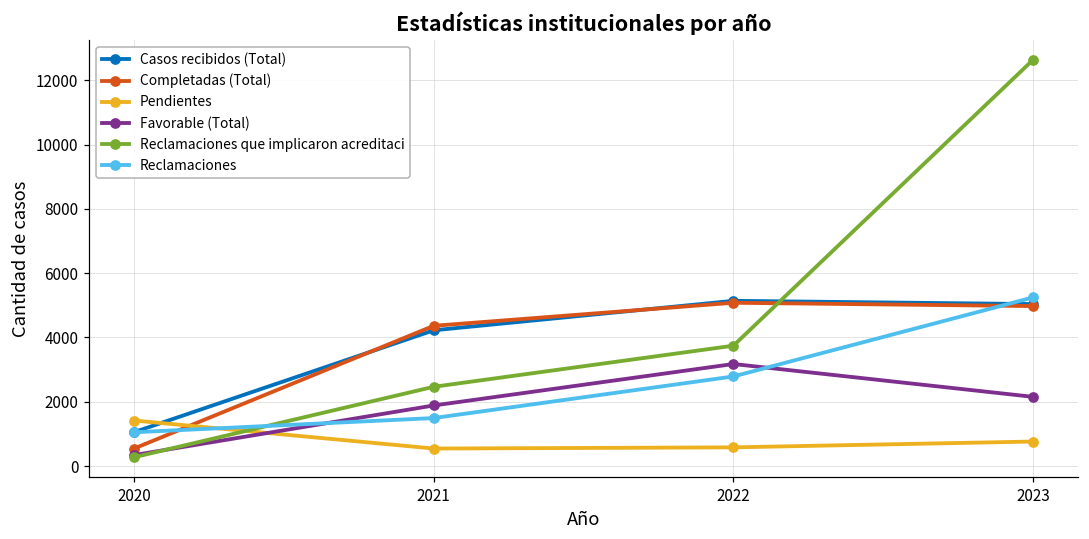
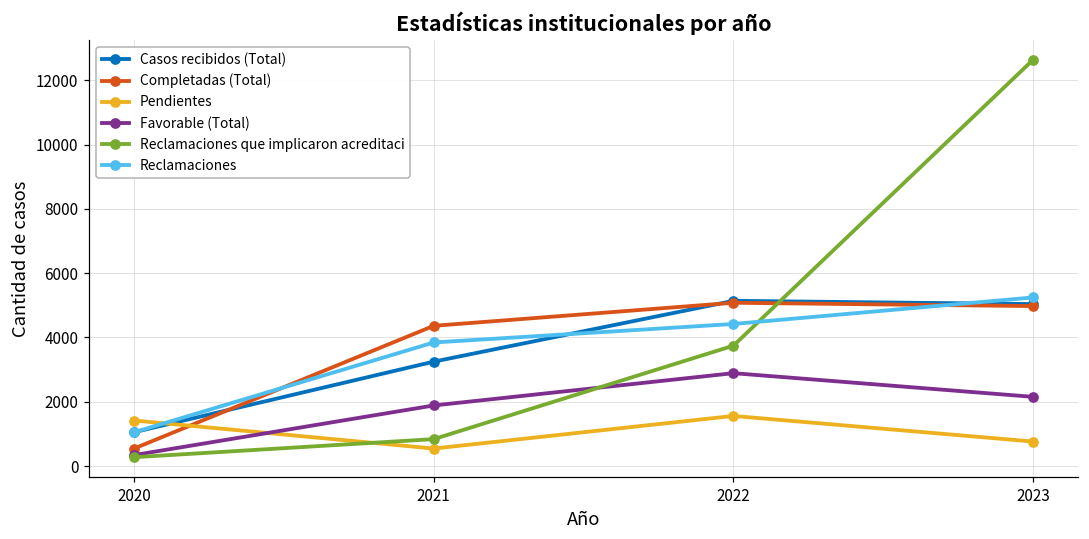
  {
    "Casos recibidos (Total)": {
-     "2021": 4200
+     "2021": 3200
    },
    "Completadas (Total)": {
      "2020": 500,
      "2021": 4400
    },
    "Pendientes": {
      "2020": 1400,
      "2021": 500,
-     "2022": 600,
+     "2022": 1600,
      "2023": 800
    },
    "Favorable (Total)": {
      "2021": 1900,
-     "2022": 3200,
+     "2022": 2900,
      "2023": 2200
    },
    "Reclamaciones que implicaron acreditaci": {
-     "2021": 2500,
+     "2021": 800,
      "2022": 3700,
      "2023": 12600
    },
    "Reclamaciones": {
-     "2021": 1500,
-     "2022": 2800,
+     "2021": 3800,
+     "2022": 4400,
      "2023": 5200
    }
  }
